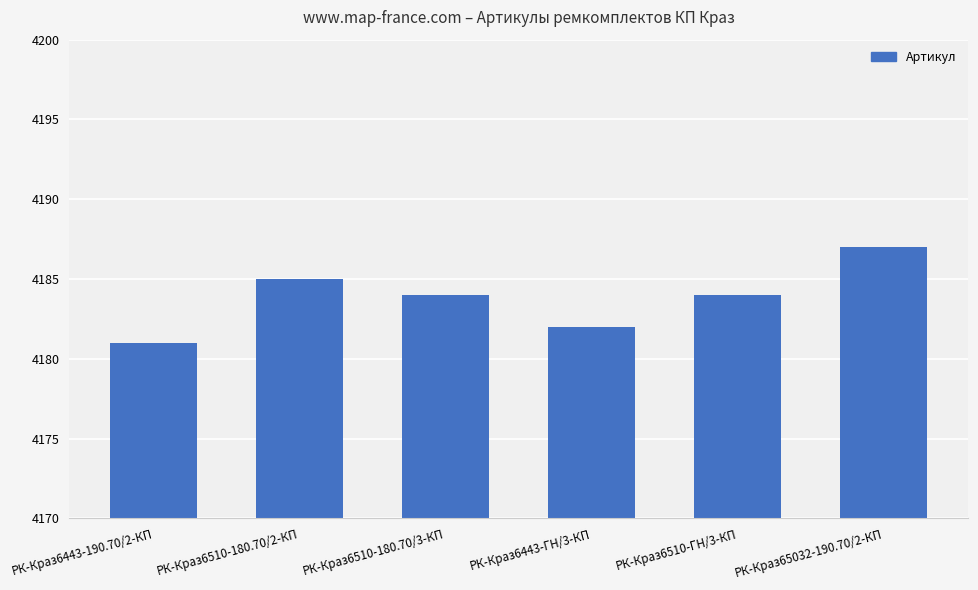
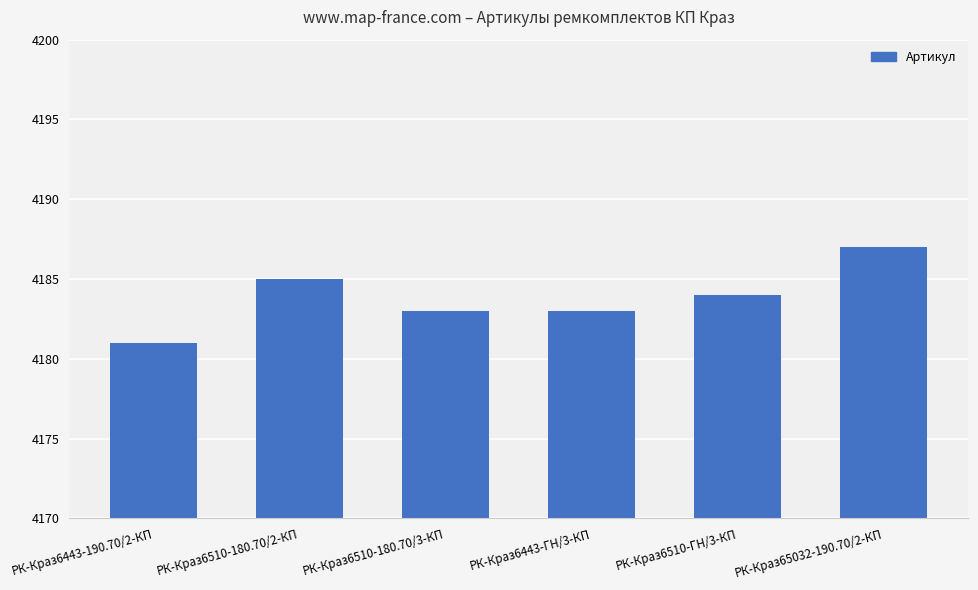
  {
    "РК-Краз6443-190.70/2-КП": 4181,
    "РК-Краз6510-180.70/2-КП": 4185,
-   "РК-Краз6510-180.70/3-КП": 4184,
-   "РК-Краз6443-ГН/3-КП": 4182,
+   "РК-Краз6510-180.70/3-КП": 4183,
+   "РК-Краз6443-ГН/3-КП": 4183,
    "РК-Краз6510-ГН/3-КП": 4184,
    "РК-Краз65032-190.70/2-КП": 4187
  }
